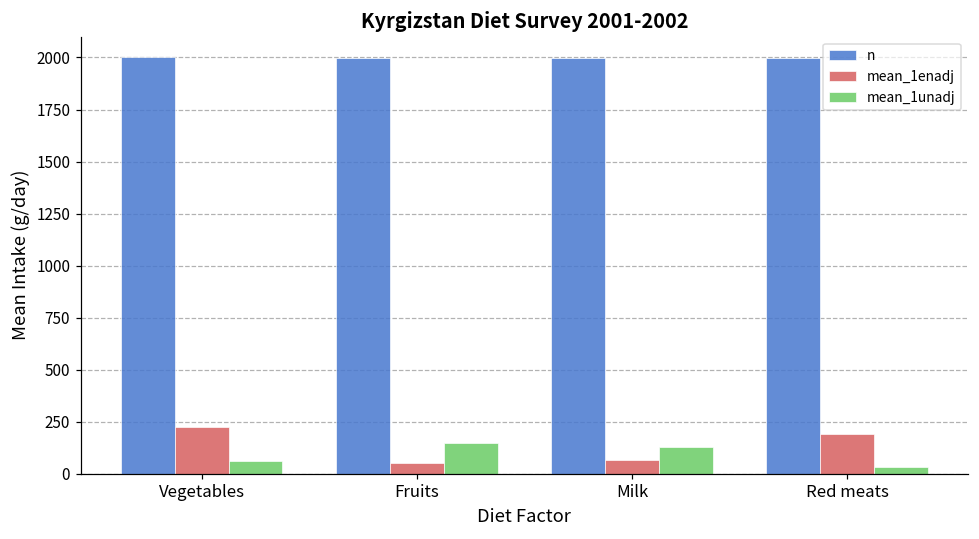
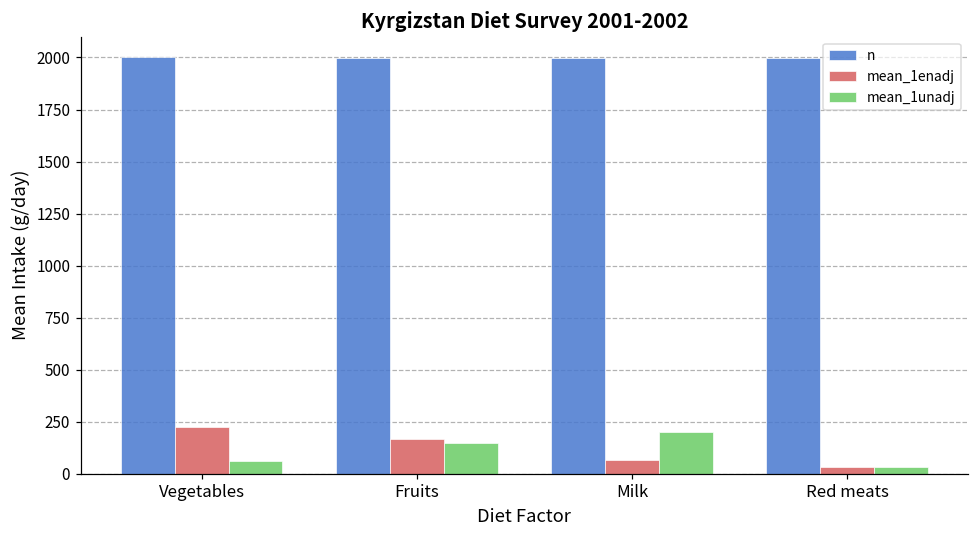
  {
    "n": {
      "Vegetables": 2000,
      "Fruits": 2000,
      "Milk": 2000,
      "Red meats": 2000
    },
    "mean_1enadj": {
      "Vegetables": 220,
-     "Fruits": 50,
+     "Fruits": 170,
      "Milk": 70,
-     "Red meats": 190
+     "Red meats": 40
    },
    "mean_1unadj": {
      "Vegetables": 60,
      "Fruits": 150,
-     "Milk": 130,
+     "Milk": 200,
      "Red meats": 40
    }
  }
